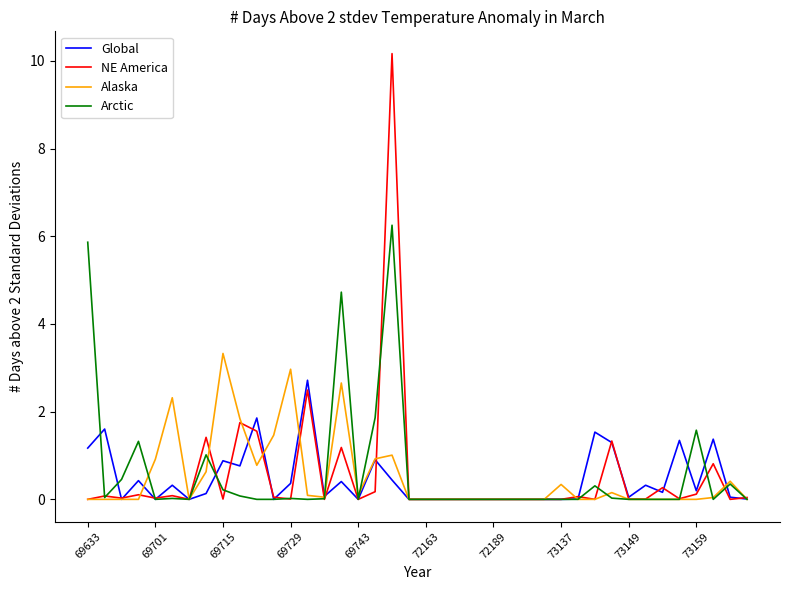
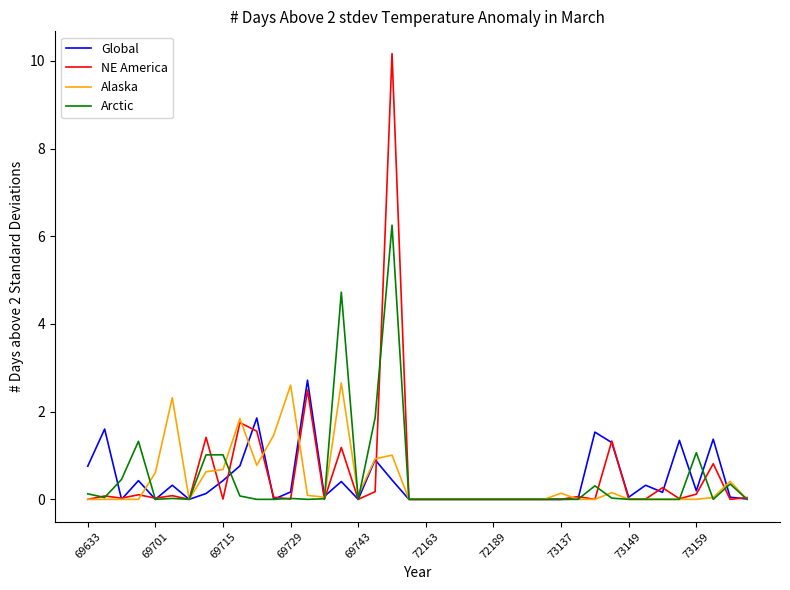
  {
    "Global": {
-     "69633": 1.2,
-     "69715": 0.9,
-     "69729": 0.4,
+     "69633": 0.8,
+     "69715": 0.4,
+     "69729": 0.2,
      "73159": 0.2
    },
    "NE America": {
      "69715": 0.0,
      "73159": 0.1
    },
    "Alaska": {
-     "69701": 0.9,
-     "69715": 3.3,
-     "69729": 3.0,
+     "69701": 0.6,
+     "69715": 0.7,
+     "69729": 2.6,
      "69743": 0.1,
-     "73137": 0.3,
+     "73137": 0.1,
      "73159": 0.0
    },
    "Arctic": {
-     "69633": 5.9,
-     "69715": 0.2,
-     "73159": 1.6
+     "69633": 0.1,
+     "69715": 1.0,
+     "73159": 1.1
    }
  }
